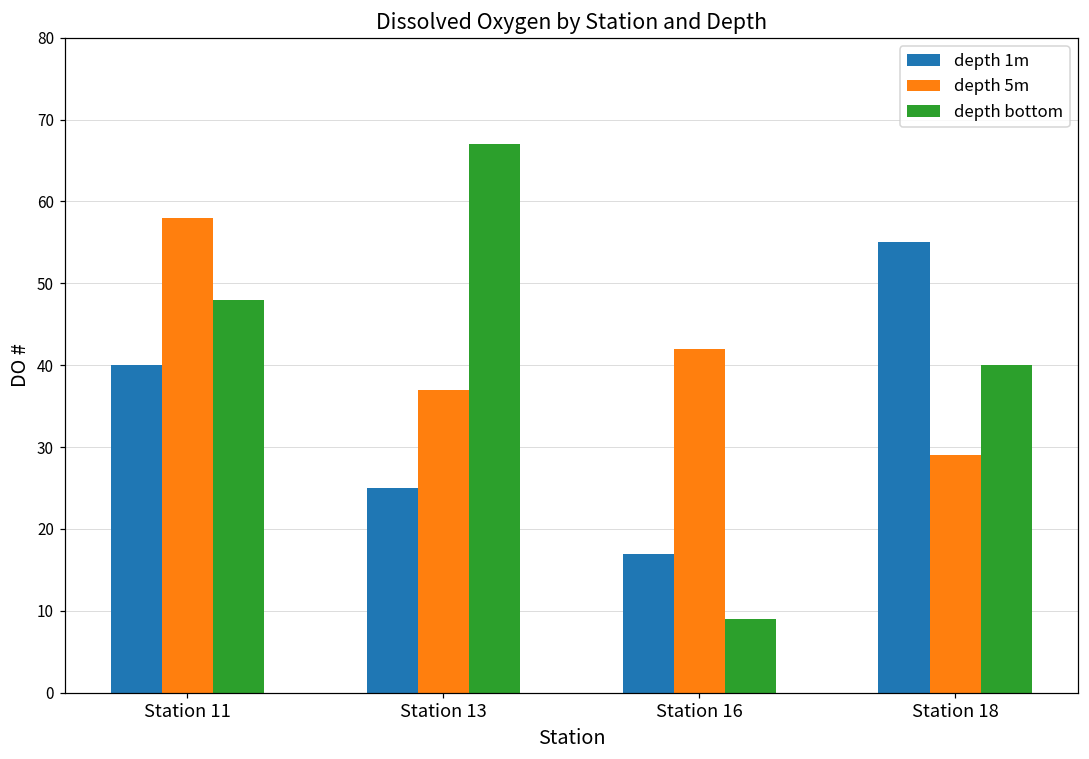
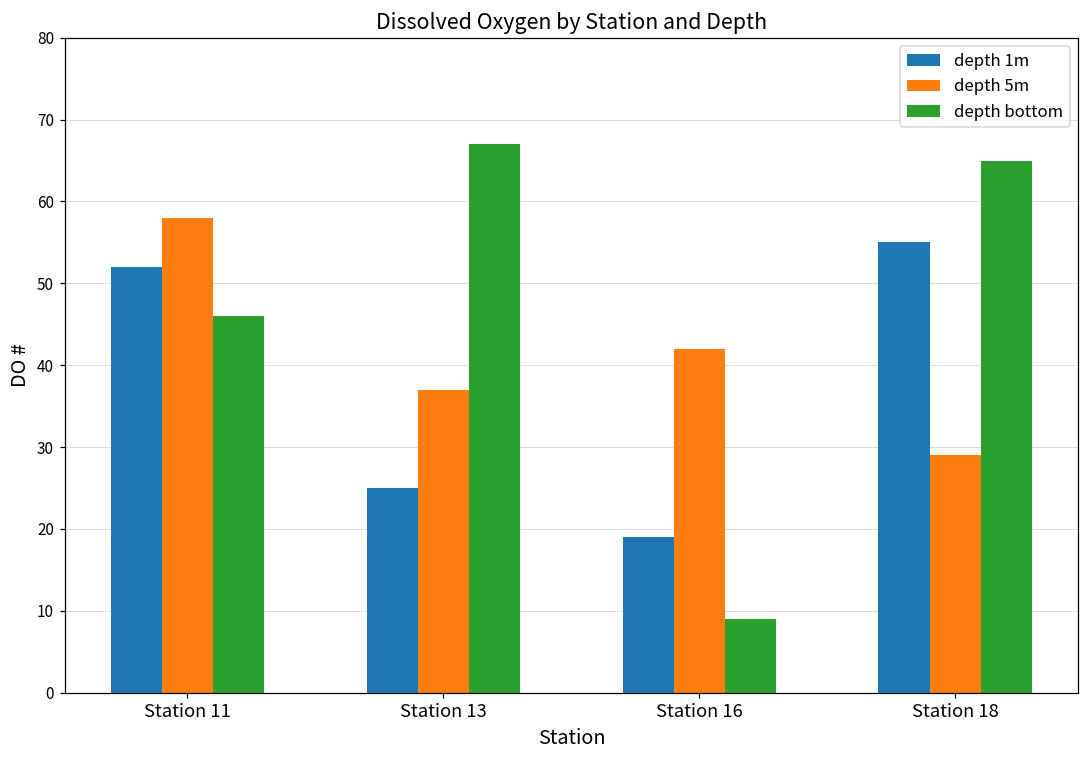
  {
    "depth 1m": {
-     "Station 11": 40,
+     "Station 11": 52,
      "Station 13": 25,
-     "Station 16": 17,
+     "Station 16": 19,
      "Station 18": 55
    },
    "depth 5m": {
      "Station 11": 58,
      "Station 13": 37,
      "Station 16": 42,
      "Station 18": 29
    },
    "depth bottom": {
-     "Station 11": 48,
+     "Station 11": 46,
      "Station 13": 67,
      "Station 16": 9,
-     "Station 18": 40
+     "Station 18": 65
    }
  }
